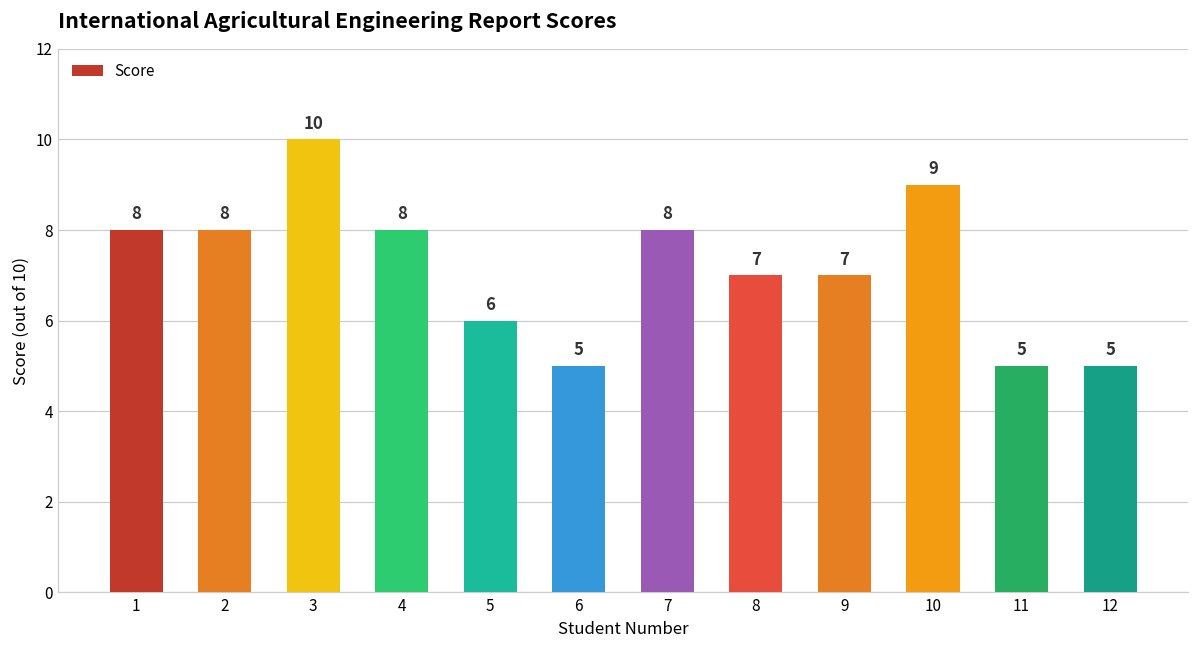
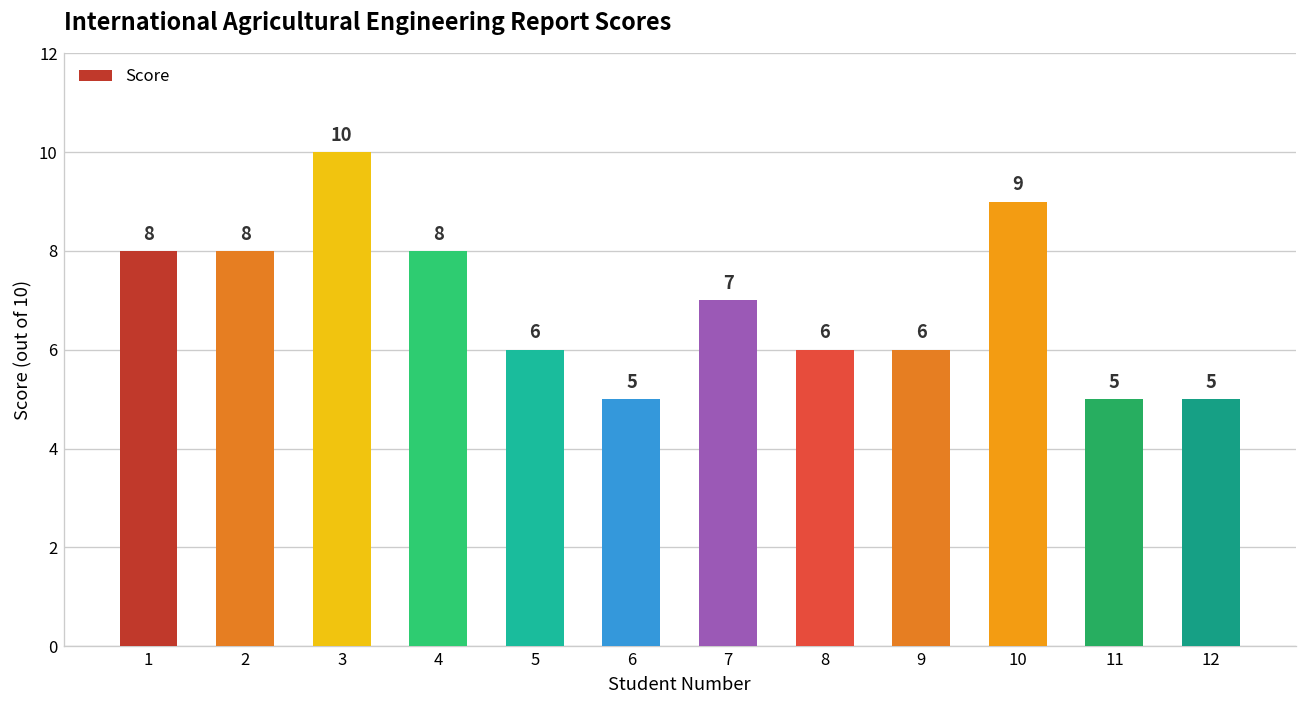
  {
    "1": 8,
    "2": 8,
    "3": 10,
    "4": 8,
    "5": 6,
    "6": 5,
-   "7": 8,
-   "8": 7,
-   "9": 7,
+   "7": 7,
+   "8": 6,
+   "9": 6,
    "10": 9,
    "11": 5,
    "12": 5
  }
